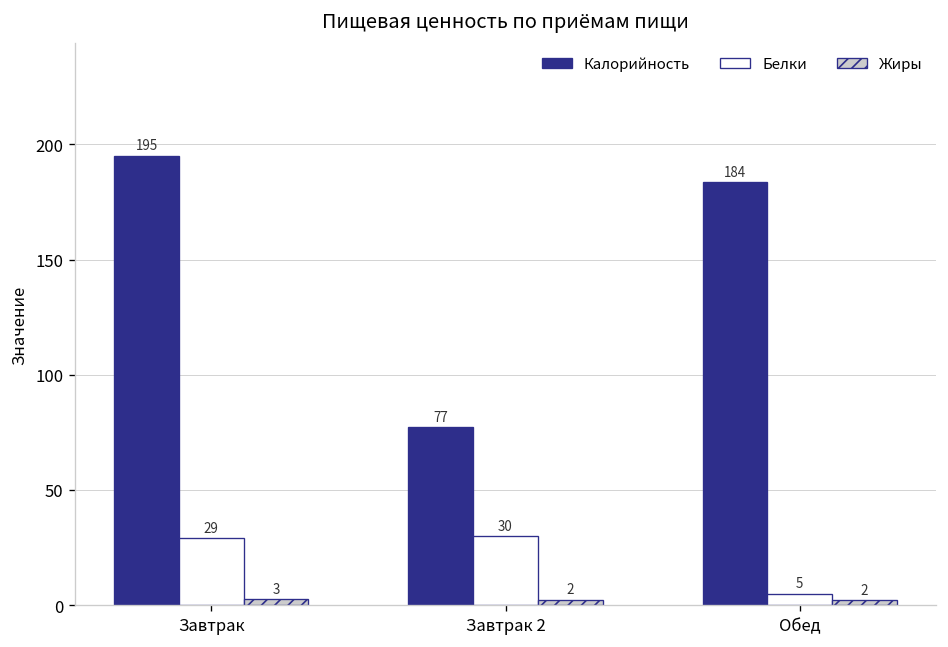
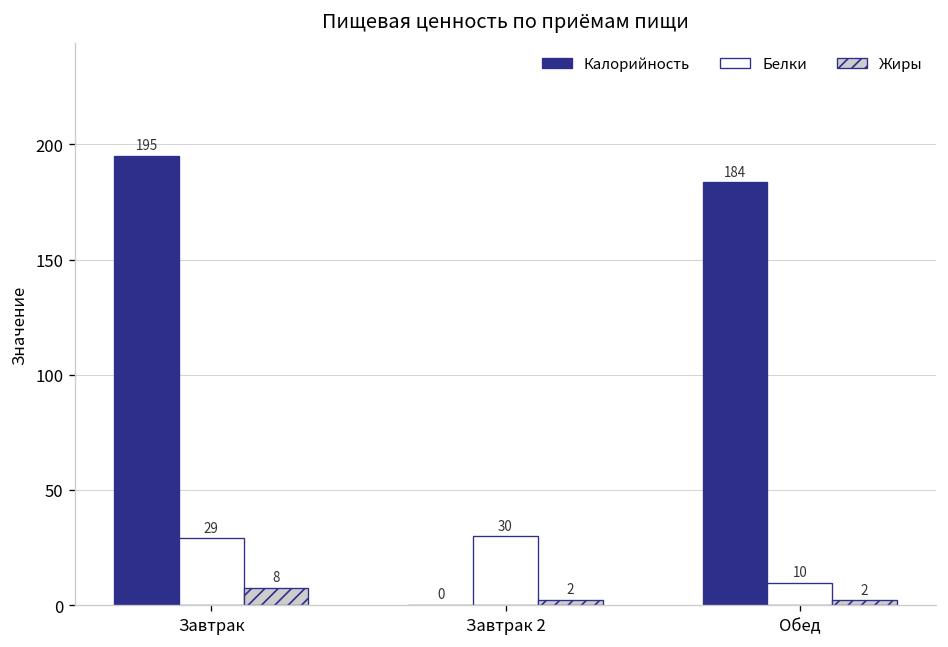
  {
    "Калорийность": {
      "Завтрак": 195,
-     "Завтрак 2": 77,
+     "Завтрак 2": 0,
      "Обед": 184
    },
    "Белки": {
      "Завтрак": 29,
      "Завтрак 2": 30,
-     "Обед": 5
+     "Обед": 10
    },
    "Жиры": {
-     "Завтрак": 3,
+     "Завтрак": 8,
      "Завтрак 2": 2,
      "Обед": 2
    }
  }
